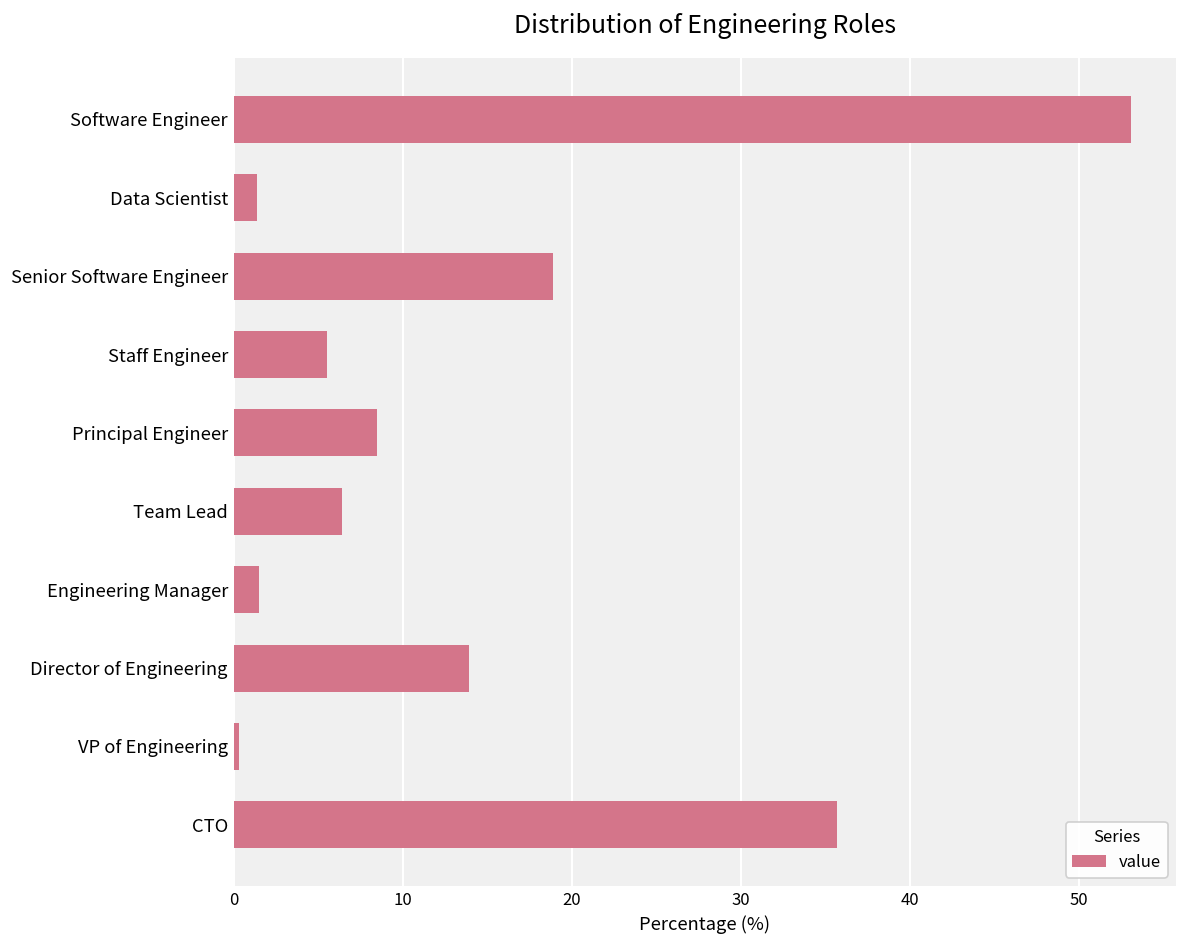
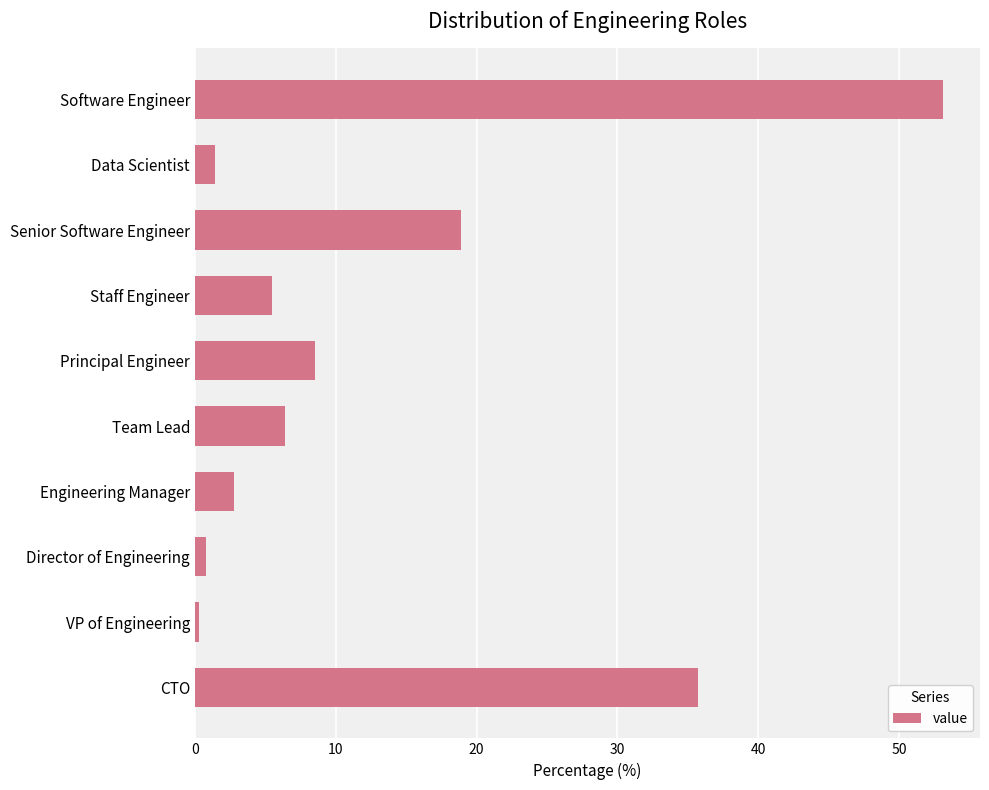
  {
    "Software Engineer": 53.1,
    "Data Scientist": 1.4,
    "Senior Software Engineer": 18.9,
    "Staff Engineer": 5.5,
    "Principal Engineer": 8.5,
    "Team Lead": 6.4,
-   "Engineering Manager": 1.5,
-   "Director of Engineering": 13.9,
+   "Engineering Manager": 2.8,
+   "Director of Engineering": 0.8,
    "VP of Engineering": 0.3,
    "CTO": 35.7
  }
